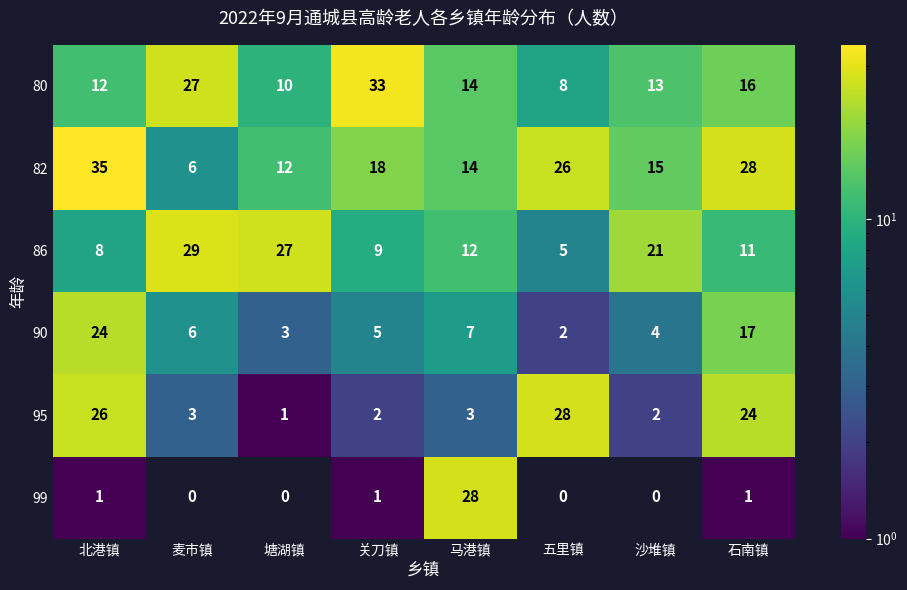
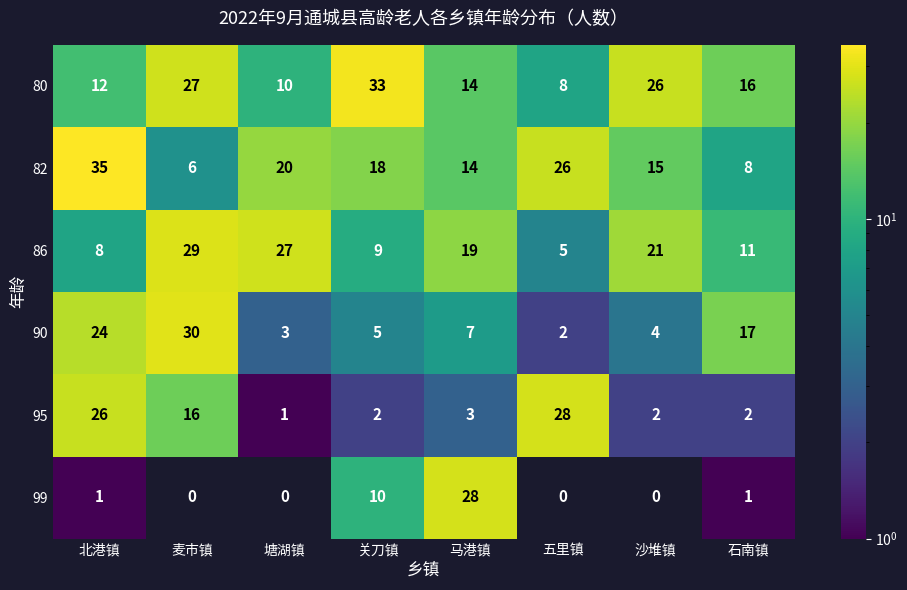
  {
    "80": {
      "北港镇": 12,
      "麦市镇": 27,
      "塘湖镇": 10,
      "关刀镇": 33,
      "马港镇": 14,
      "五里镇": 8,
-     "沙堆镇": 13,
+     "沙堆镇": 26,
      "石南镇": 16
    },
    "82": {
      "北港镇": 35,
      "麦市镇": 6,
-     "塘湖镇": 12,
+     "塘湖镇": 20,
      "关刀镇": 18,
      "马港镇": 14,
      "五里镇": 26,
      "沙堆镇": 15,
-     "石南镇": 28
+     "石南镇": 8
    },
    "86": {
      "北港镇": 8,
      "麦市镇": 29,
      "塘湖镇": 27,
      "关刀镇": 9,
-     "马港镇": 12,
+     "马港镇": 19,
      "五里镇": 5,
      "沙堆镇": 21,
      "石南镇": 11
    },
    "90": {
      "北港镇": 24,
-     "麦市镇": 6,
+     "麦市镇": 30,
      "塘湖镇": 3,
      "关刀镇": 5,
      "马港镇": 7,
      "五里镇": 2,
      "沙堆镇": 4,
      "石南镇": 17
    },
    "95": {
      "北港镇": 26,
-     "麦市镇": 3,
+     "麦市镇": 16,
      "塘湖镇": 1,
      "关刀镇": 2,
      "马港镇": 3,
      "五里镇": 28,
      "沙堆镇": 2,
-     "石南镇": 24
+     "石南镇": 2
    },
    "99": {
      "北港镇": 1,
      "麦市镇": 0,
      "塘湖镇": 0,
-     "关刀镇": 1,
+     "关刀镇": 10,
      "马港镇": 28,
      "五里镇": 0,
      "沙堆镇": 0,
      "石南镇": 1
    }
  }
